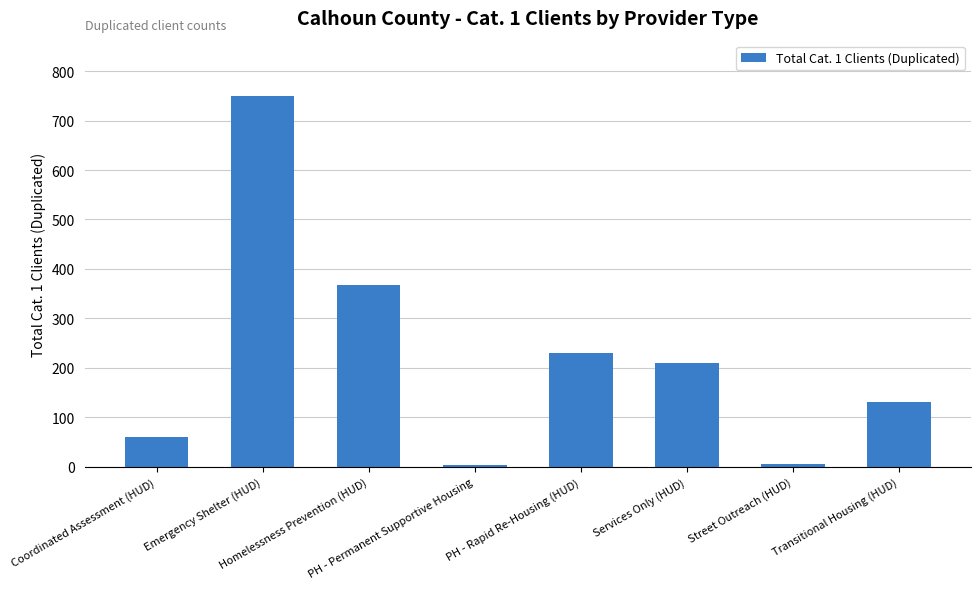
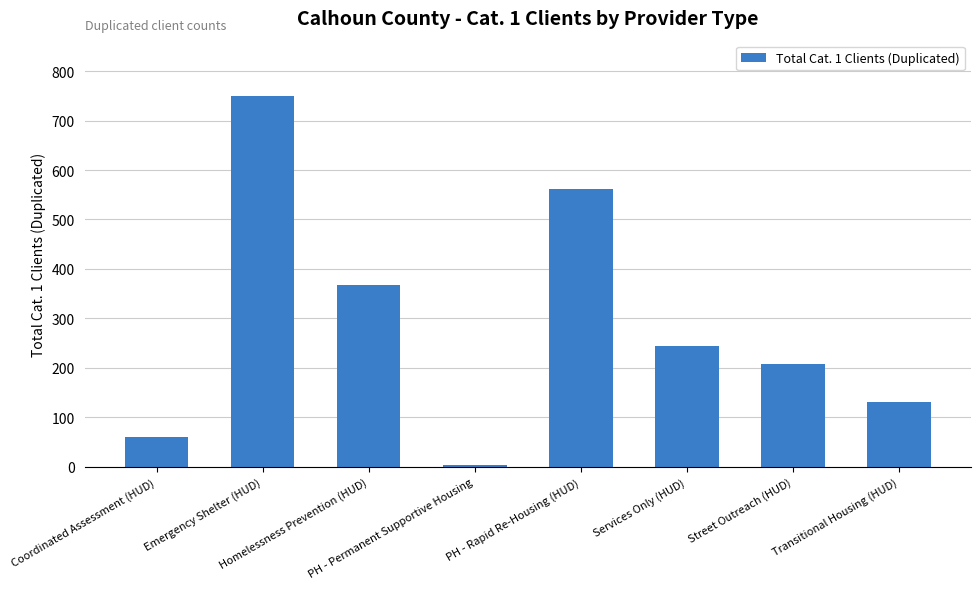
  {
    "Coordinated Assessment (HUD)": 60,
    "Emergency Shelter (HUD)": 750,
    "Homelessness Prevention (HUD)": 370,
-   "PH - Rapid Re-Housing (HUD)": 230,
-   "Services Only (HUD)": 210,
-   "Street Outreach (HUD)": 10,
+   "PH - Rapid Re-Housing (HUD)": 560,
+   "Services Only (HUD)": 250,
+   "Street Outreach (HUD)": 210,
    "Transitional Housing (HUD)": 130
  }
